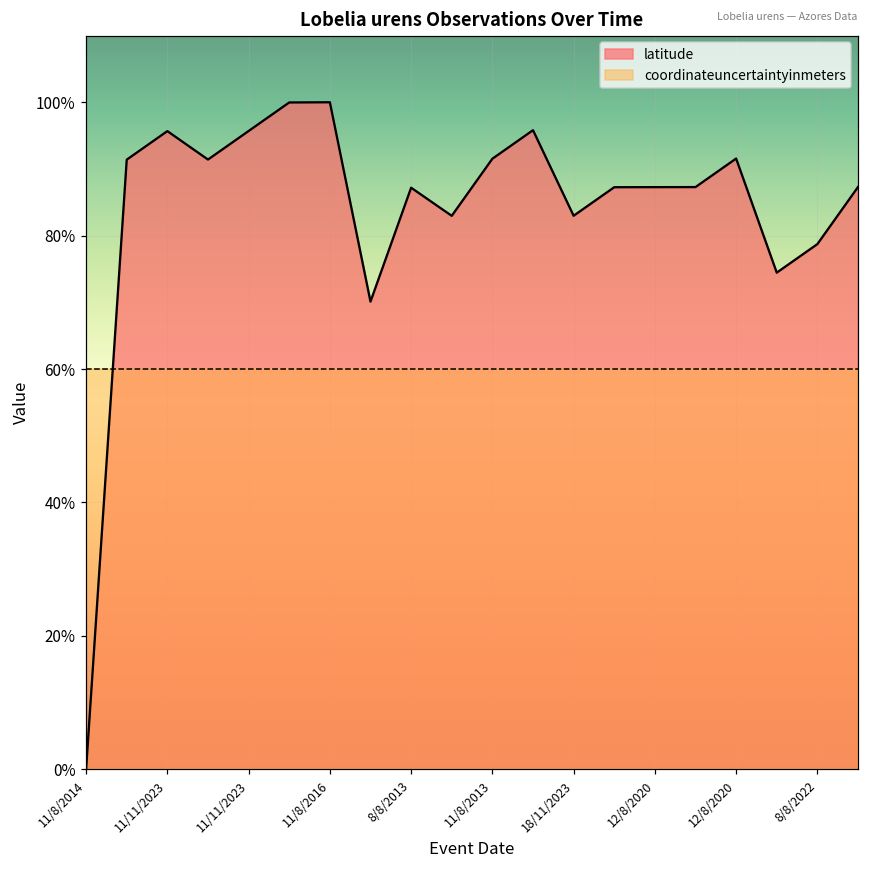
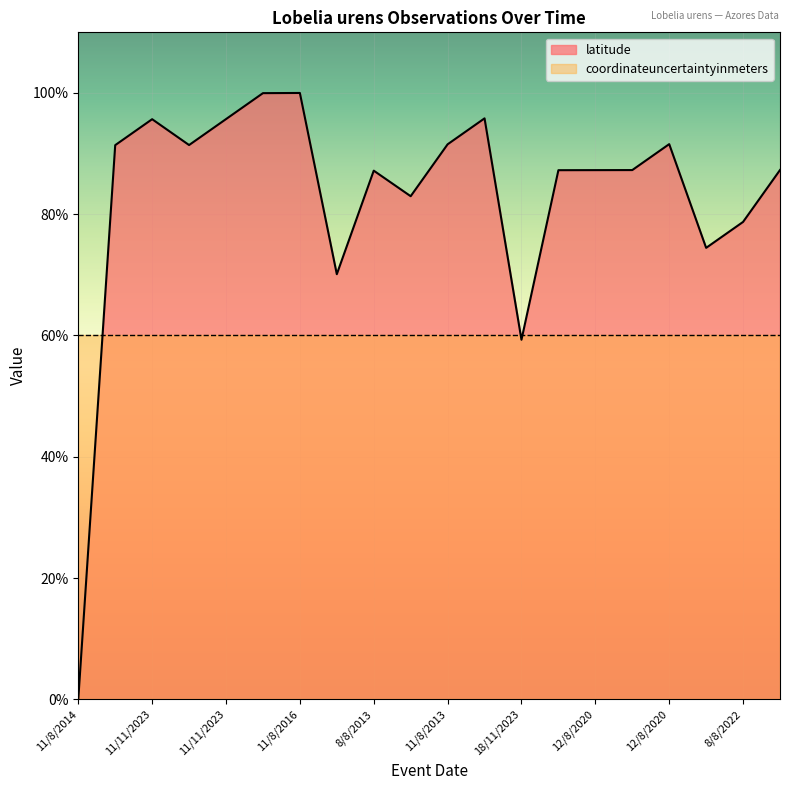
  {
    "latitude": {
      "11/8/2014": "0%",
      "8/8/2013": "87%",
      "11/8/2013": "92%",
-     "18/11/2023": "83%"
+     "18/11/2023": "59%"
    },
    "coordinateuncertaintyinmeters": {
      "11/8/2014": "60%",
      "8/8/2013": "60%",
      "11/8/2013": "60%",
      "18/11/2023": "60%"
    }
  }
